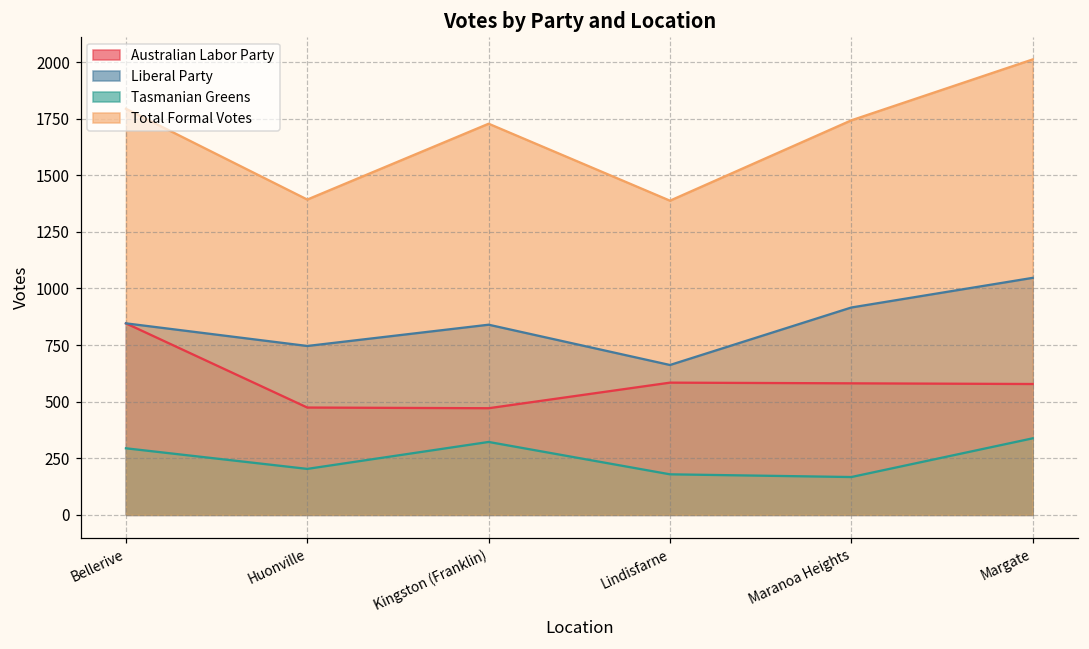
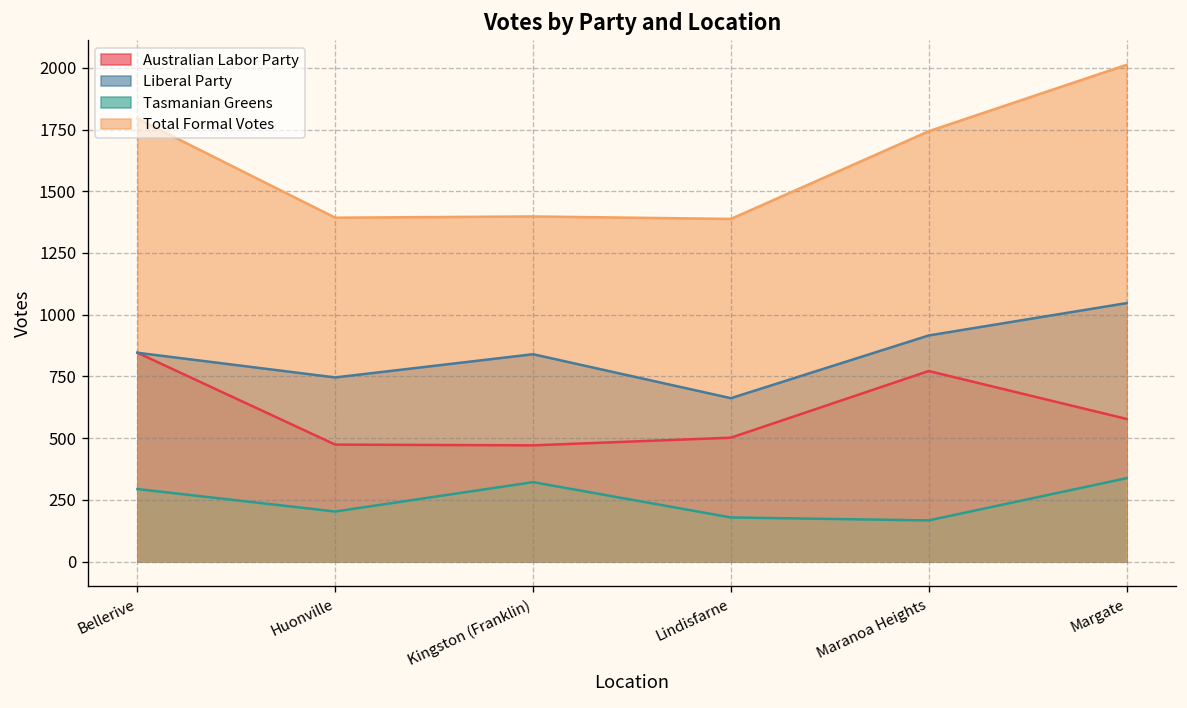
  {
    "Australian Labor Party": {
      "Huonville": 470,
      "Kingston (Franklin)": 470,
-     "Lindisfarne": 580,
-     "Maranoa Heights": 580,
+     "Lindisfarne": 500,
+     "Maranoa Heights": 770,
      "Margate": 580
    },
    "Total Formal Votes": {
      "Huonville": 1390,
-     "Kingston (Franklin)": 1730,
+     "Kingston (Franklin)": 1400,
      "Lindisfarne": 1390,
      "Maranoa Heights": 1740,
      "Margate": 2010
    }
  }
